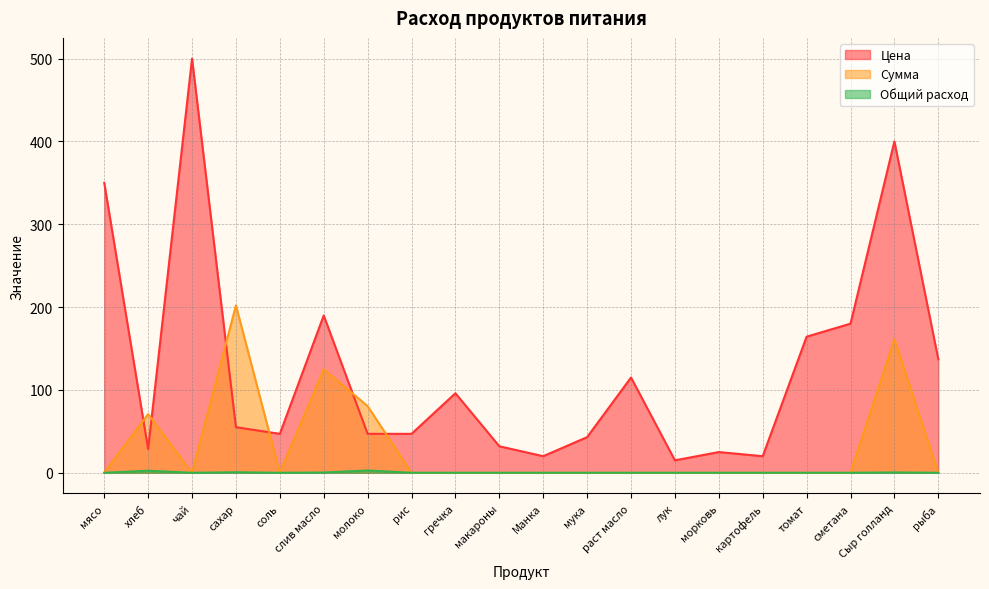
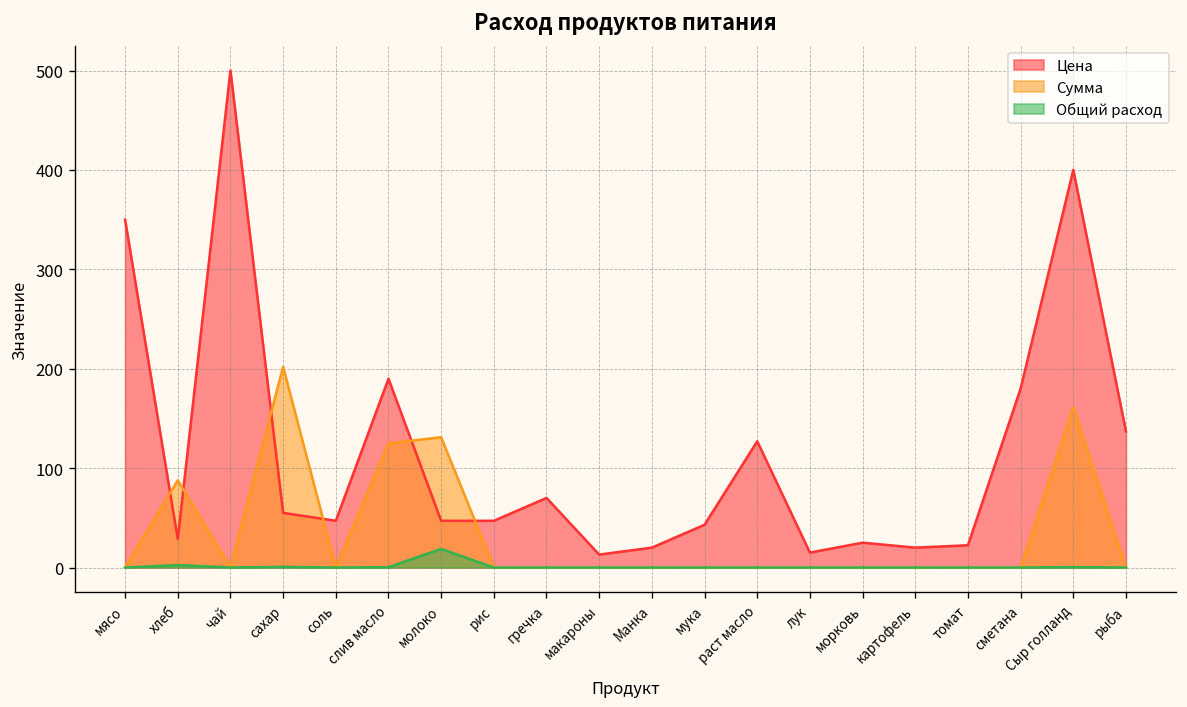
  {
    "Цена": {
      "мясо": 350,
      "хлеб": 30,
      "чай": 500,
      "сахар": 60,
      "соль": 50,
      "слив масло": 190,
      "молоко": 50,
      "рис": 50,
-     "гречка": 100,
-     "макароны": 30,
+     "гречка": 70,
+     "макароны": 10,
      "Манка": 20,
      "мука": 40,
-     "раст масло": 120,
+     "раст масло": 130,
      "лук": 20,
      "морковь": 30,
      "картофель": 20,
-     "томат": 160,
+     "томат": 20,
      "сметана": 180,
      "Сыр голланд": 400,
      "рыба": 140
    },
    "Сумма": {
-     "хлеб": 70,
+     "хлеб": 90,
      "сахар": 200,
      "слив масло": 120,
-     "молоко": 80,
+     "молоко": 130,
      "Сыр голланд": 160
    },
    "Общий расход": {
      "хлеб": 0,
      "сахар": 0,
      "слив масло": 0,
-     "молоко": 0,
+     "молоко": 20,
      "Сыр голланд": 0
    }
  }
